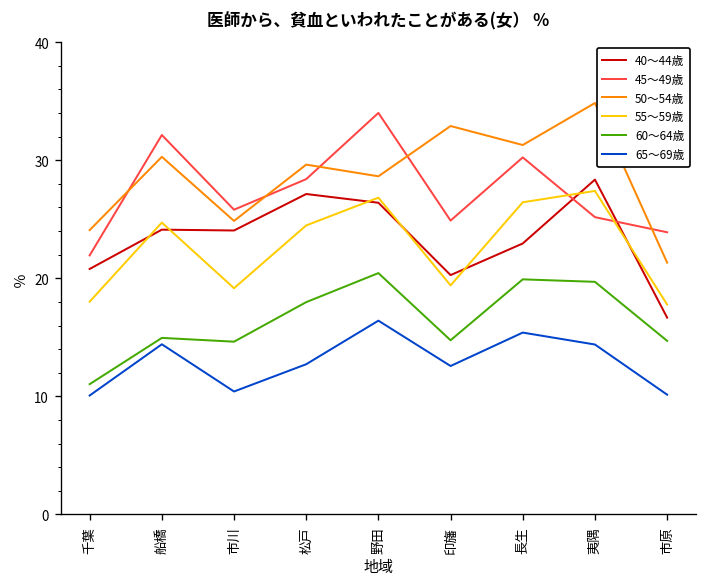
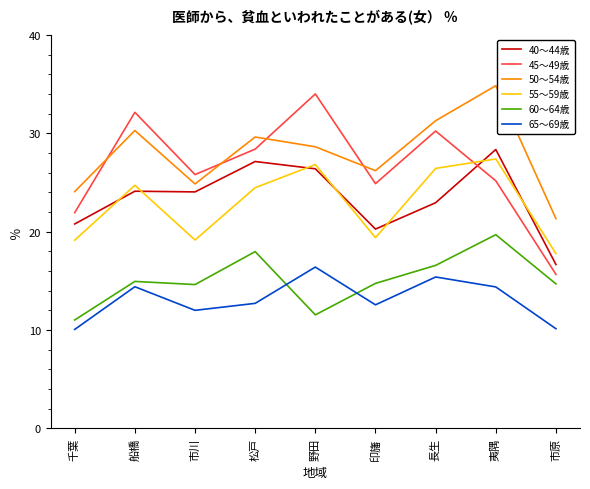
  {
    "40～44歳": {
      "千葉": 21,
      "船橋": 24,
      "市川": 24,
      "松戸": 27,
      "野田": 26,
      "印旛": 20,
      "長生": 23,
      "夷隅": 28,
      "市原": 17
    },
    "45～49歳": {
      "千葉": 22,
      "船橋": 32,
      "市川": 26,
      "松戸": 28,
      "野田": 34,
      "印旛": 25,
      "長生": 30,
      "夷隅": 25,
-     "市原": 24
+     "市原": 16
    },
    "50～54歳": {
      "千葉": 24,
      "船橋": 30,
      "市川": 25,
      "松戸": 30,
      "野田": 29,
-     "印旛": 33,
+     "印旛": 26,
      "長生": 31,
      "夷隅": 35,
      "市原": 21
    },
    "55～59歳": {
-     "千葉": 18,
+     "千葉": 19,
      "船橋": 25,
      "市川": 19,
      "松戸": 24,
      "野田": 27,
      "印旛": 19,
      "長生": 26,
      "夷隅": 27,
      "市原": 18
    },
    "60～64歳": {
      "千葉": 11,
      "船橋": 15,
      "市川": 15,
      "松戸": 18,
-     "野田": 20,
+     "野田": 12,
      "印旛": 15,
-     "長生": 20,
+     "長生": 17,
      "夷隅": 20,
      "市原": 15
    },
    "65～69歳": {
      "千葉": 10,
      "船橋": 14,
-     "市川": 10,
+     "市川": 12,
      "松戸": 13,
      "野田": 16,
      "印旛": 13,
      "長生": 15,
      "夷隅": 14,
      "市原": 10
    }
  }
